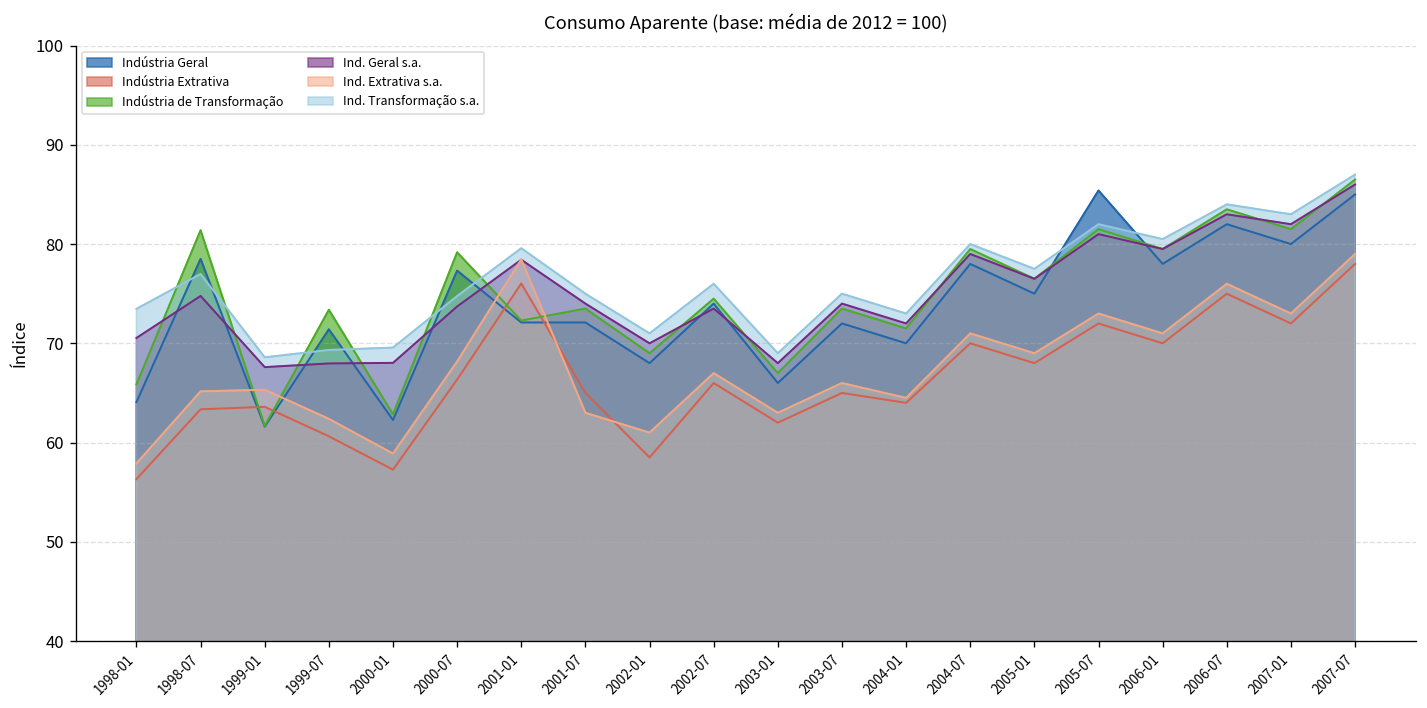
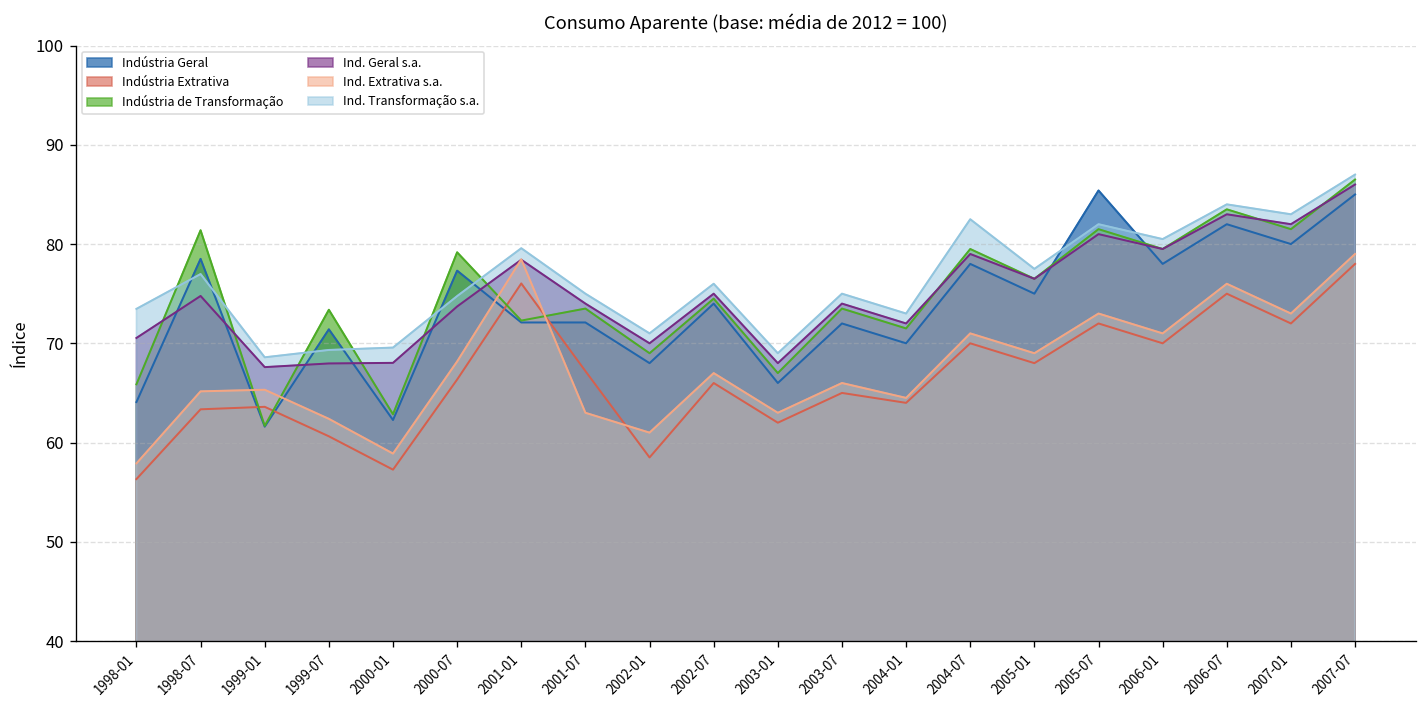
  {
    "Indústria Geral": {
      "1998-01": 64,
      "1998-07": 79,
      "1999-07": 71,
      "2000-01": 62,
      "2000-07": 77,
      "2001-07": 72,
      "2002-01": 68,
      "2002-07": 74,
      "2003-01": 66,
      "2003-07": 72,
      "2004-01": 70,
      "2004-07": 78,
      "2005-01": 75,
      "2005-07": 85,
      "2006-01": 78,
      "2006-07": 82,
      "2007-01": 80,
      "2007-07": 85
    },
    "Indústria Extrativa": {
      "1998-01": 56,
      "1998-07": 63,
      "1999-01": 64,
      "1999-07": 61,
      "2000-01": 57,
      "2000-07": 66,
      "2001-01": 76,
-     "2001-07": 65,
+     "2001-07": 67,
      "2002-01": 59,
      "2002-07": 66,
      "2003-01": 62,
      "2003-07": 65,
      "2004-01": 64,
      "2004-07": 70,
      "2005-01": 68,
      "2005-07": 72,
      "2006-01": 70,
      "2006-07": 75,
      "2007-01": 72,
      "2007-07": 78
    },
    "Indústria de Transformação": {
      "1998-01": 66,
      "1998-07": 81,
      "1999-07": 73,
      "2000-01": 63,
      "2000-07": 79,
      "2001-07": 74,
      "2002-01": 69,
      "2002-07": 75,
      "2003-01": 67,
      "2003-07": 74,
      "2004-01": 72,
      "2004-07": 80,
      "2005-07": 82,
      "2006-07": 84,
      "2007-01": 82,
      "2007-07": 87
    },
    "Ind. Geral s.a.": {
      "1998-01": 71,
      "1998-07": 75,
      "1999-01": 68,
      "1999-07": 68,
      "2000-01": 68,
      "2000-07": 74,
      "2001-07": 74,
      "2002-01": 70,
-     "2002-07": 74,
+     "2002-07": 75,
      "2003-01": 68,
      "2003-07": 74,
      "2004-01": 72,
      "2004-07": 79,
      "2005-07": 81,
      "2006-07": 83,
      "2007-01": 82,
      "2007-07": 86
    },
    "Ind. Extrativa s.a.": {
      "1998-01": 58,
      "1998-07": 65,
      "1999-01": 65,
      "1999-07": 62,
      "2000-01": 59,
      "2000-07": 68,
      "2001-07": 63,
      "2002-01": 61,
      "2002-07": 67,
      "2003-01": 63,
      "2003-07": 66,
      "2004-01": 65,
      "2004-07": 71,
      "2005-01": 69,
      "2005-07": 73,
      "2006-01": 71,
      "2006-07": 76,
      "2007-01": 73,
      "2007-07": 79
    },
    "Ind. Transformação s.a.": {
      "1998-01": 73,
      "1998-07": 77,
      "1999-01": 69,
      "1999-07": 69,
      "2000-01": 70,
      "2000-07": 75,
      "2001-01": 80,
      "2001-07": 75,
      "2002-01": 71,
      "2002-07": 76,
      "2003-01": 69,
      "2003-07": 75,
      "2004-01": 73,
-     "2004-07": 80,
+     "2004-07": 83,
      "2005-01": 78,
      "2005-07": 82,
      "2006-01": 81,
      "2006-07": 84,
      "2007-01": 83,
      "2007-07": 87
    }
  }
